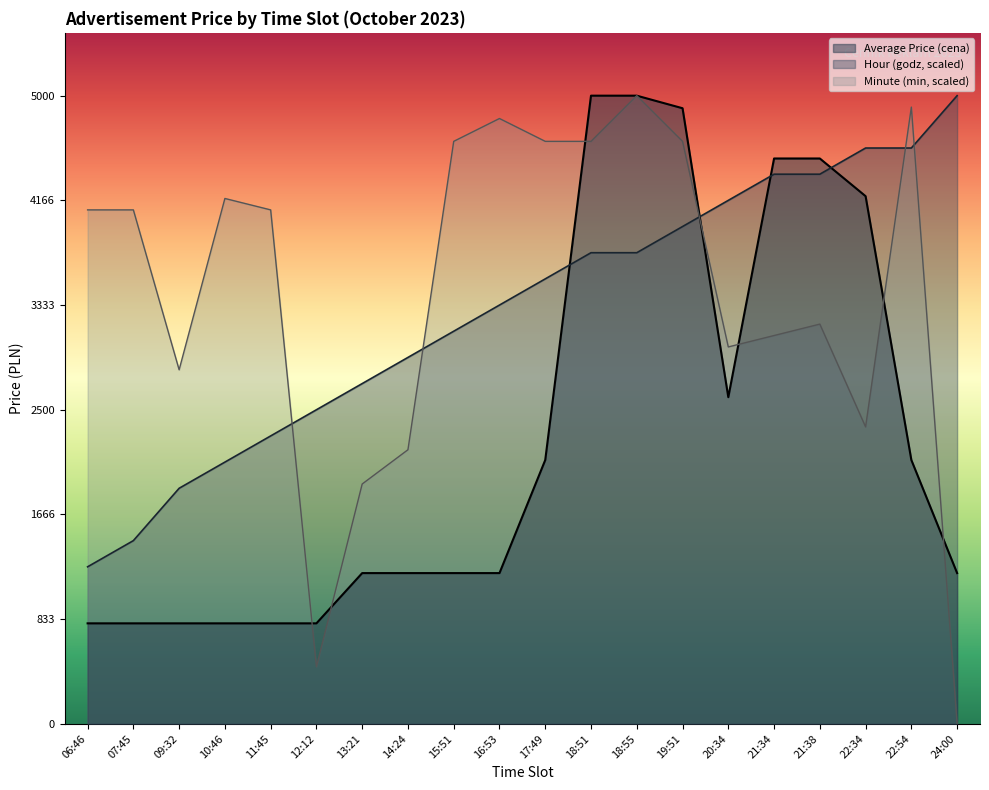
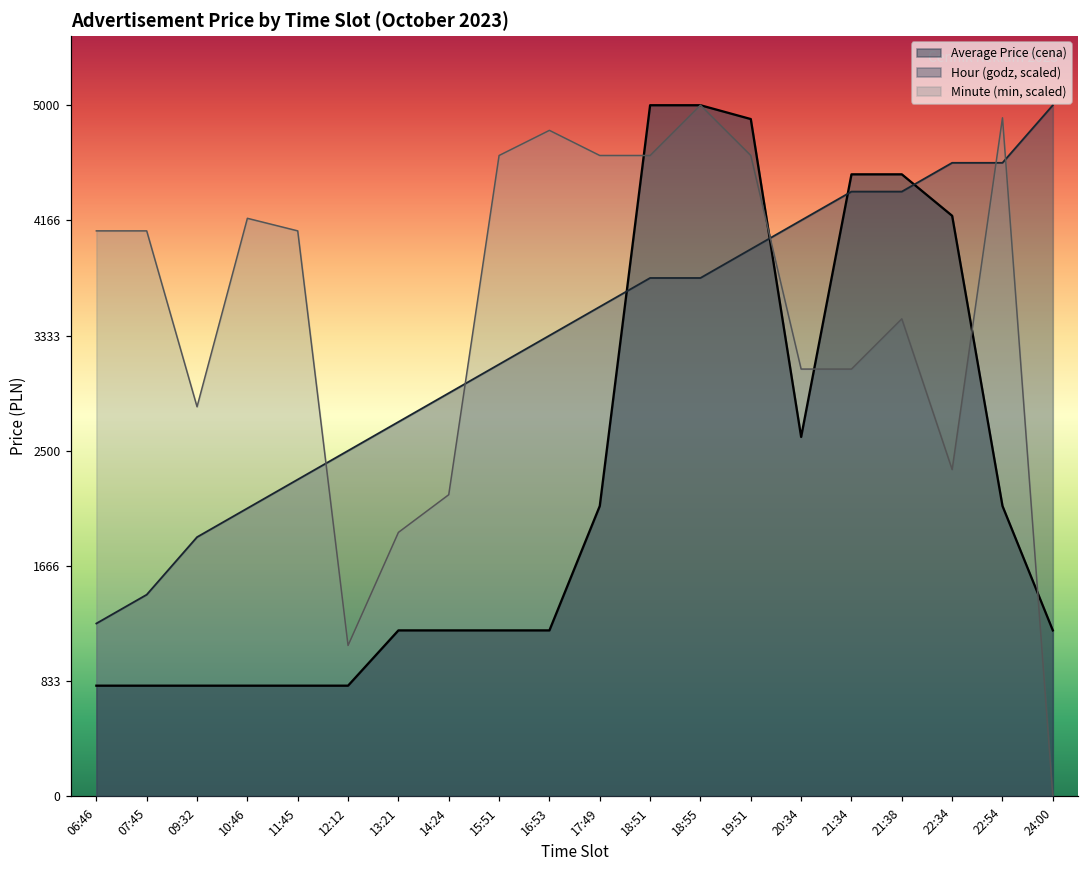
  {
    "Minute (min, scaled)": {
      "06:46": 4090,
      "07:45": 4090,
      "09:32": 2820,
      "10:46": 4180,
      "11:45": 4090,
-     "12:12": 450,
+     "12:12": 1090,
      "13:21": 1910,
      "14:24": 2180,
      "15:51": 4640,
      "16:53": 4820,
      "17:49": 4640,
      "18:51": 4640,
      "19:51": 4640,
-     "20:34": 3000,
+     "20:34": 3090,
      "21:34": 3090,
-     "21:38": 3180,
+     "21:38": 3450,
      "22:34": 2360,
      "22:54": 4910,
      "24:00": 0
    }
  }
